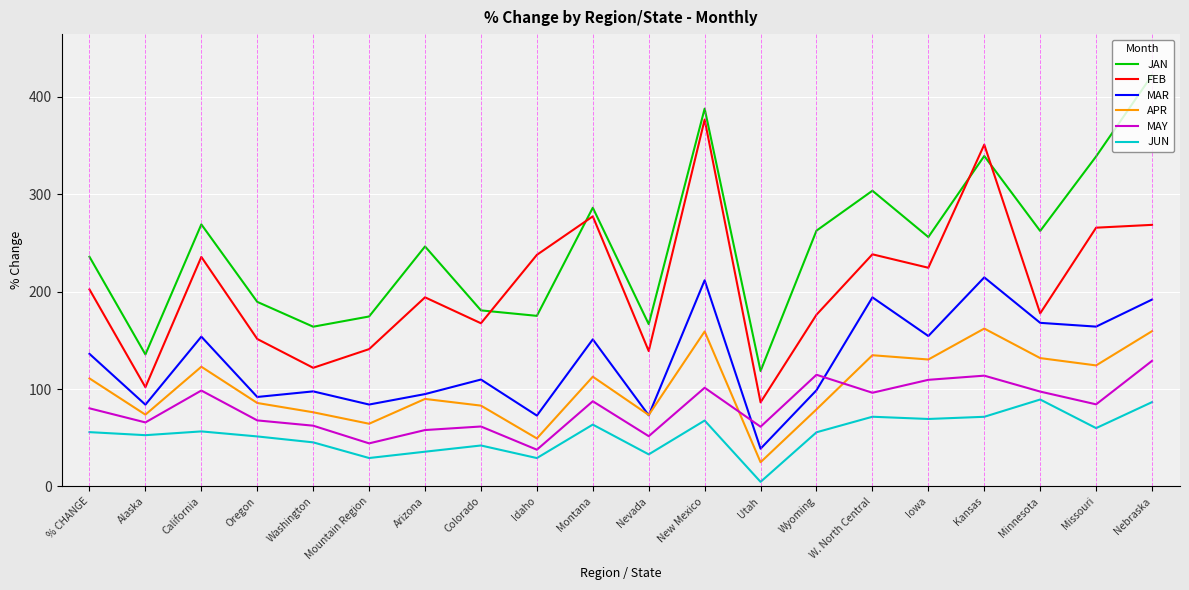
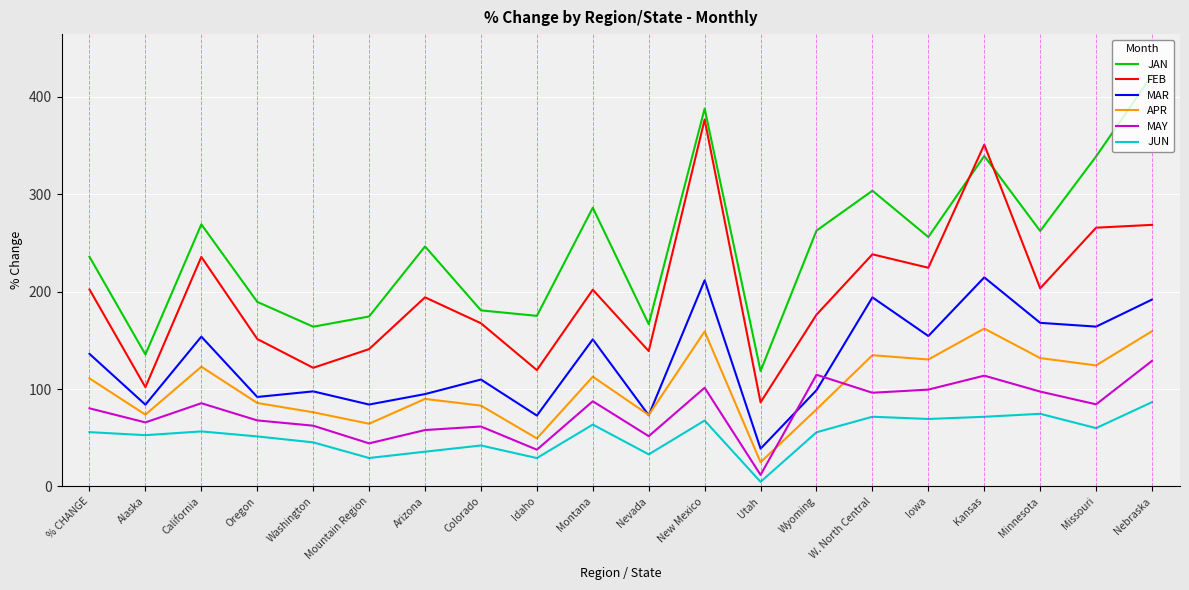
  {
    "JAN": {
      "% CHANGE": 240,
      "Alaska": 140,
      "California": 270,
      "Oregon": 190,
      "Washington": 160,
      "Mountain Region": 170,
      "Arizona": 250,
      "Colorado": 180,
      "Idaho": 180,
      "Montana": 290,
      "Nevada": 170,
      "New Mexico": 390,
      "Utah": 120,
      "Wyoming": 260,
      "W. North Central": 300,
      "Iowa": 260,
      "Kansas": 340,
      "Minnesota": 260,
      "Missouri": 340
    },
    "FEB": {
      "% CHANGE": 200,
      "Alaska": 100,
      "California": 240,
      "Oregon": 150,
      "Washington": 120,
      "Mountain Region": 140,
      "Arizona": 190,
      "Colorado": 170,
-     "Idaho": 240,
-     "Montana": 280,
+     "Idaho": 120,
+     "Montana": 200,
      "Nevada": 140,
      "New Mexico": 380,
      "Utah": 90,
      "Wyoming": 180,
      "W. North Central": 240,
      "Iowa": 220,
      "Kansas": 350,
-     "Minnesota": 180,
+     "Minnesota": 200,
      "Missouri": 270,
      "Nebraska": 270
    },
    "MAR": {
      "% CHANGE": 140,
      "Alaska": 80,
      "California": 150,
      "Oregon": 90,
      "Washington": 100,
      "Mountain Region": 80,
      "Arizona": 90,
      "Colorado": 110,
      "Idaho": 70,
      "Montana": 150,
      "New Mexico": 210,
      "Utah": 40,
      "Wyoming": 100,
      "W. North Central": 190,
      "Iowa": 150,
      "Kansas": 210,
      "Minnesota": 170,
      "Missouri": 160,
      "Nebraska": 190
    },
    "APR": {
      "% CHANGE": 110,
      "Alaska": 70,
      "California": 120,
      "Oregon": 90,
      "Washington": 80,
      "Mountain Region": 60,
      "Arizona": 90,
      "Colorado": 80,
      "Idaho": 50,
      "Montana": 110,
      "New Mexico": 160,
      "Utah": 20,
      "Wyoming": 80,
      "W. North Central": 130,
      "Iowa": 130,
      "Kansas": 160,
      "Minnesota": 130,
      "Missouri": 120,
      "Nebraska": 160
    },
    "MAY": {
      "% CHANGE": 80,
      "Alaska": 70,
-     "California": 100,
+     "California": 90,
      "Oregon": 70,
      "Washington": 60,
      "Mountain Region": 40,
      "Arizona": 60,
      "Colorado": 60,
      "Idaho": 40,
      "Montana": 90,
      "Nevada": 50,
      "New Mexico": 100,
-     "Utah": 60,
+     "Utah": 10,
      "Wyoming": 110,
      "W. North Central": 100,
-     "Iowa": 110,
+     "Iowa": 100,
      "Kansas": 110,
      "Minnesota": 100,
      "Missouri": 80,
      "Nebraska": 130
    },
    "JUN": {
      "% CHANGE": 60,
      "Alaska": 50,
      "California": 60,
      "Oregon": 50,
      "Washington": 50,
      "Mountain Region": 30,
      "Arizona": 40,
      "Colorado": 40,
      "Idaho": 30,
      "Montana": 60,
      "Nevada": 30,
      "New Mexico": 70,
      "Utah": 0,
      "Wyoming": 60,
      "W. North Central": 70,
      "Iowa": 70,
      "Kansas": 70,
-     "Minnesota": 90,
+     "Minnesota": 70,
      "Missouri": 60,
      "Nebraska": 90
    }
  }
